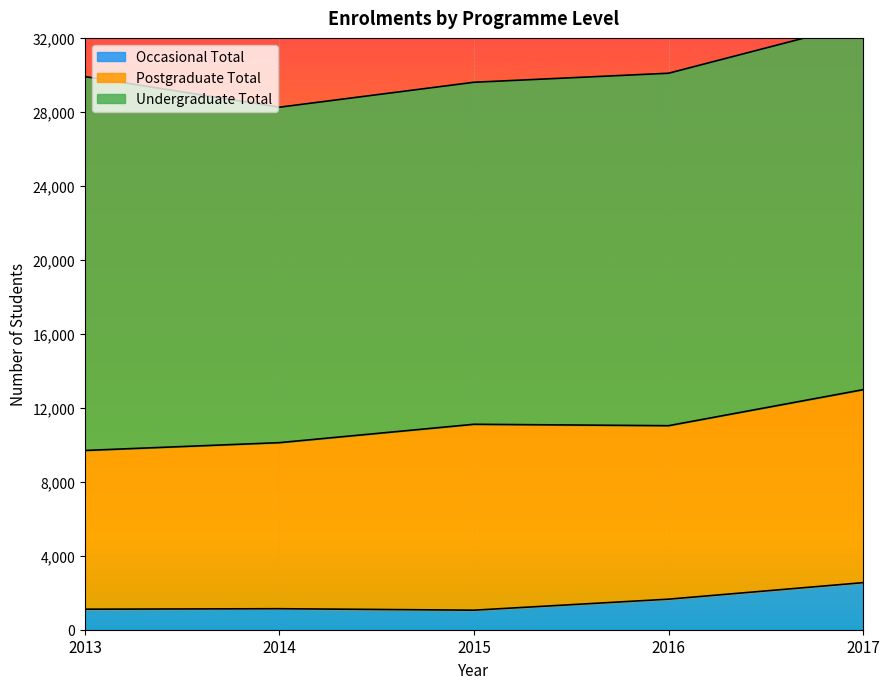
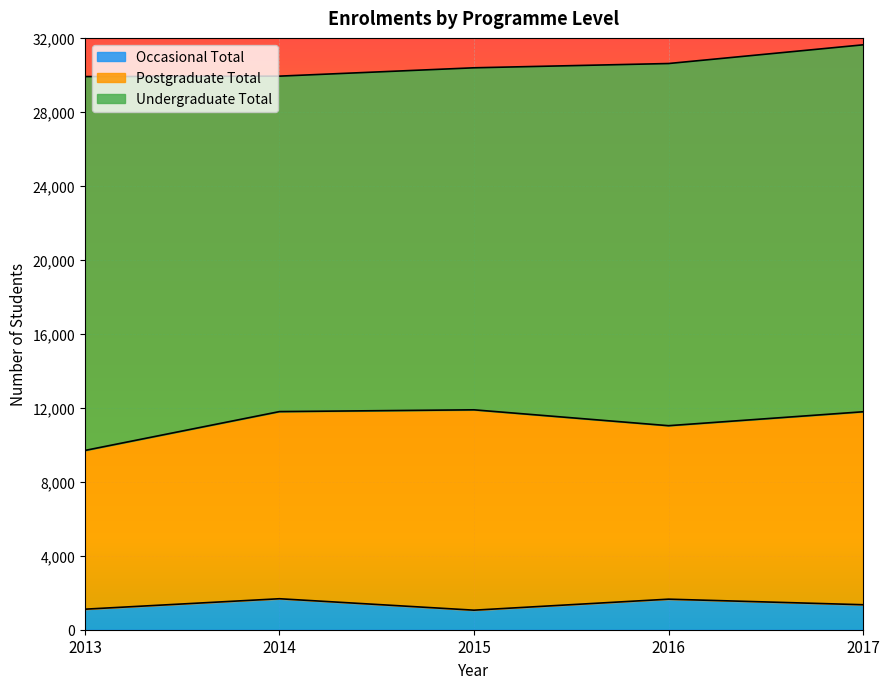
  {
    "Occasional Total": {
      "2013": "1,100",
-     "2014": "1,100",
+     "2014": "1,700",
      "2015": "1,100",
      "2016": "1,700",
-     "2017": "2,500"
+     "2017": "1,400"
    },
    "Postgraduate Total": {
      "2013": "8,600",
-     "2014": "9,000",
-     "2015": "10,100",
+     "2014": "10,100",
+     "2015": "10,800",
      "2016": "9,400",
      "2017": "10,400"
    },
    "Undergraduate Total": {
      "2013": "20,200",
      "2014": "18,100",
      "2015": "18,500",
-     "2016": "19,100"
+     "2016": "19,600"
    }
  }
